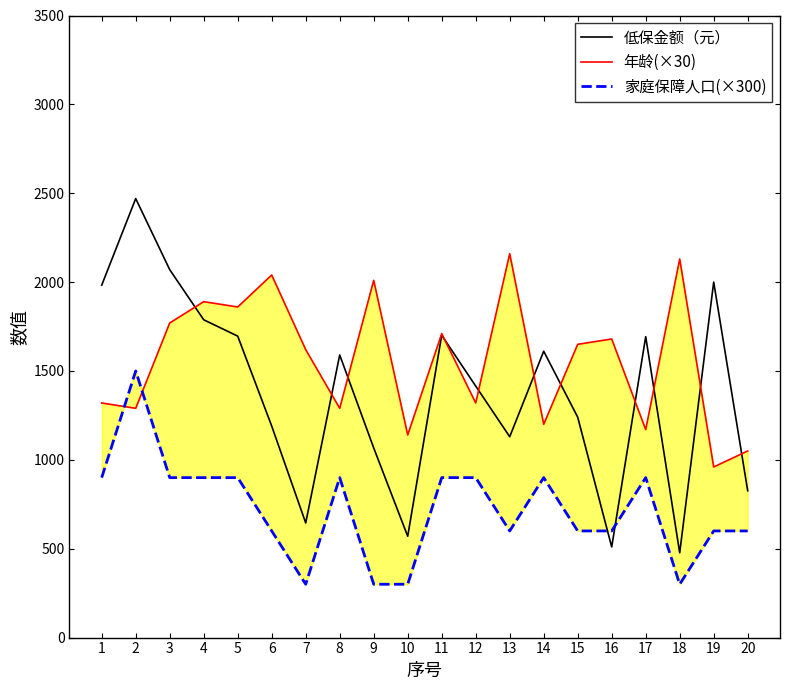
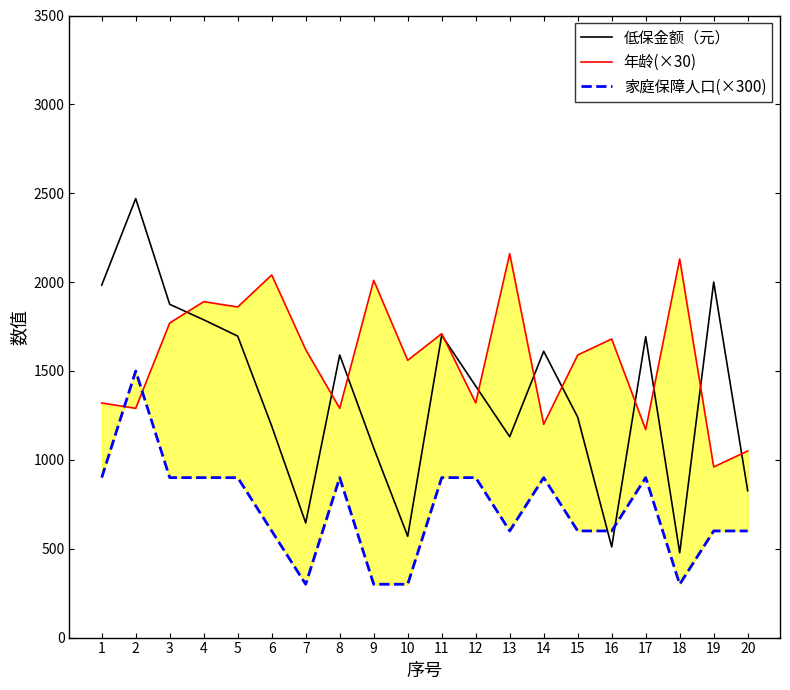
  {
    "低保金额（元）": {
      "1": 1980,
      "2": 2470,
-     "3": 2070,
+     "3": 1880,
      "4": 1790,
      "5": 1700,
      "6": 1190,
      "7": 650,
      "8": 1590,
      "9": 1070,
      "10": 570,
      "12": 1420,
      "13": 1130,
      "14": 1610,
      "15": 1240,
      "16": 510,
      "17": 1690,
      "18": 480,
      "19": 2000,
      "20": 830
    },
    "年龄(×30)": {
      "2": 1290,
-     "10": 1140,
-     "15": 1650
+     "10": 1560,
+     "15": 1590
    },
    "家庭保障人口(×300)": {
      "1": 900,
      "3": 900,
      "4": 900,
      "5": 900,
      "6": 600,
      "7": 300,
      "8": 900,
      "9": 300,
      "10": 300,
      "11": 900,
      "12": 900,
      "13": 600,
      "14": 900,
      "15": 600,
      "16": 600,
      "17": 900,
      "18": 300,
      "19": 600,
      "20": 600
    }
  }
